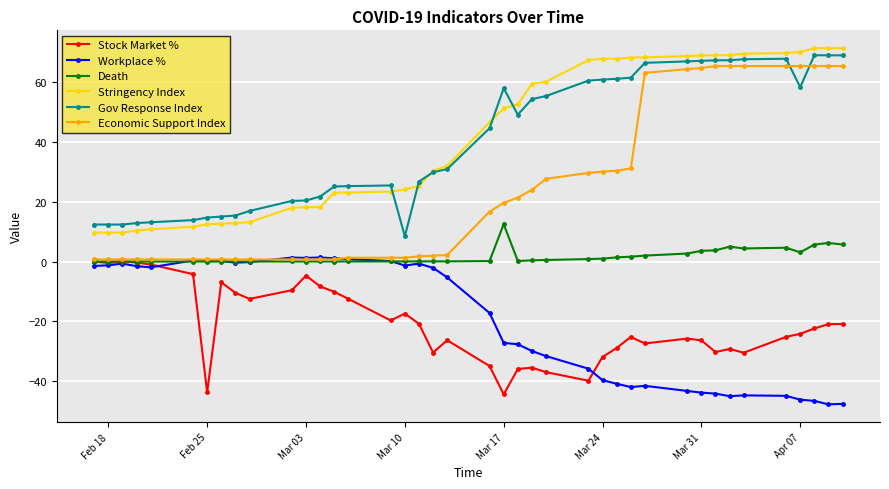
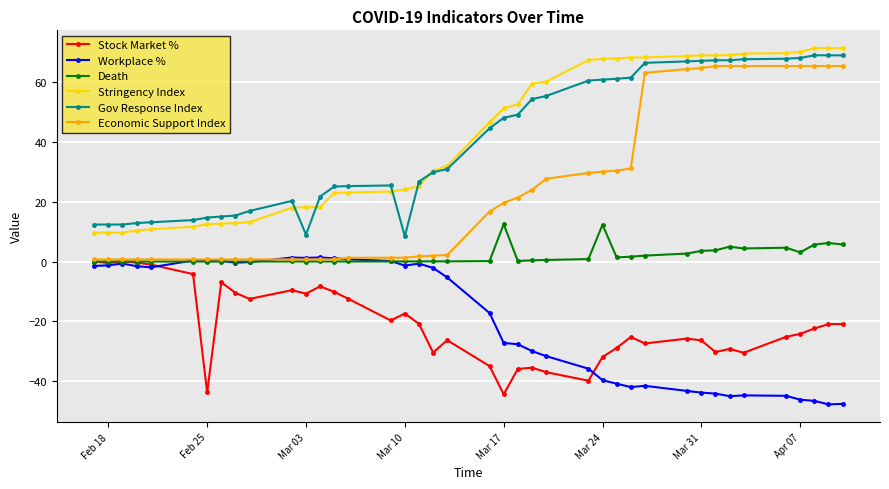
  {
    "Stock Market %": {
      "Feb 25": -44,
-     "Mar 03": -5,
+     "Mar 03": -11,
      "Mar 10": -17,
      "Mar 17": -44,
      "Mar 24": -32,
      "Mar 31": -26,
      "Apr 07": -24
    },
    "Workplace %": {
      "Mar 10": -1,
      "Mar 17": -27,
      "Mar 24": -40,
      "Mar 31": -44,
      "Apr 07": -46
    },
    "Death": {
      "Mar 10": 0,
      "Mar 17": 12,
-     "Mar 24": 1,
+     "Mar 24": 12,
      "Mar 31": 4,
      "Apr 07": 3
    },
    "Gov Response Index": {
      "Feb 18": 12,
      "Feb 25": 15,
-     "Mar 03": 20,
+     "Mar 03": 9,
      "Mar 10": 8,
-     "Mar 17": 58,
+     "Mar 17": 48,
      "Mar 24": 61,
      "Mar 31": 67,
-     "Apr 07": 58
+     "Apr 07": 68
    }
  }
